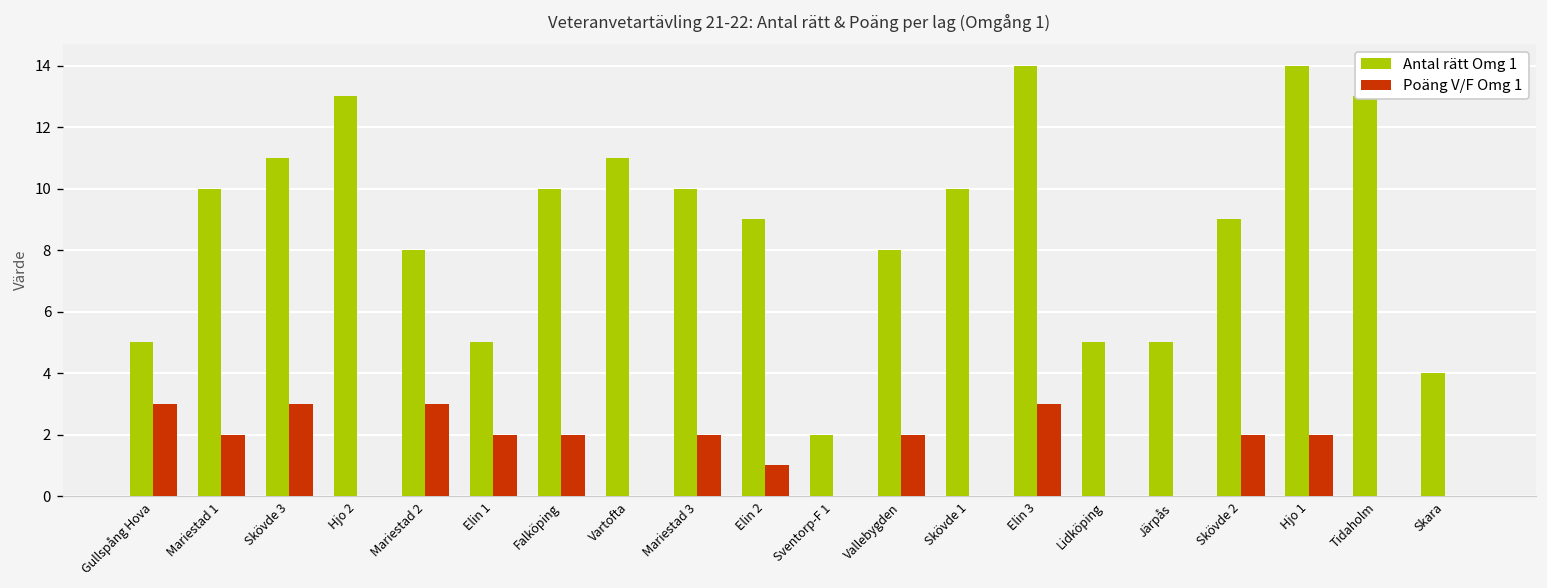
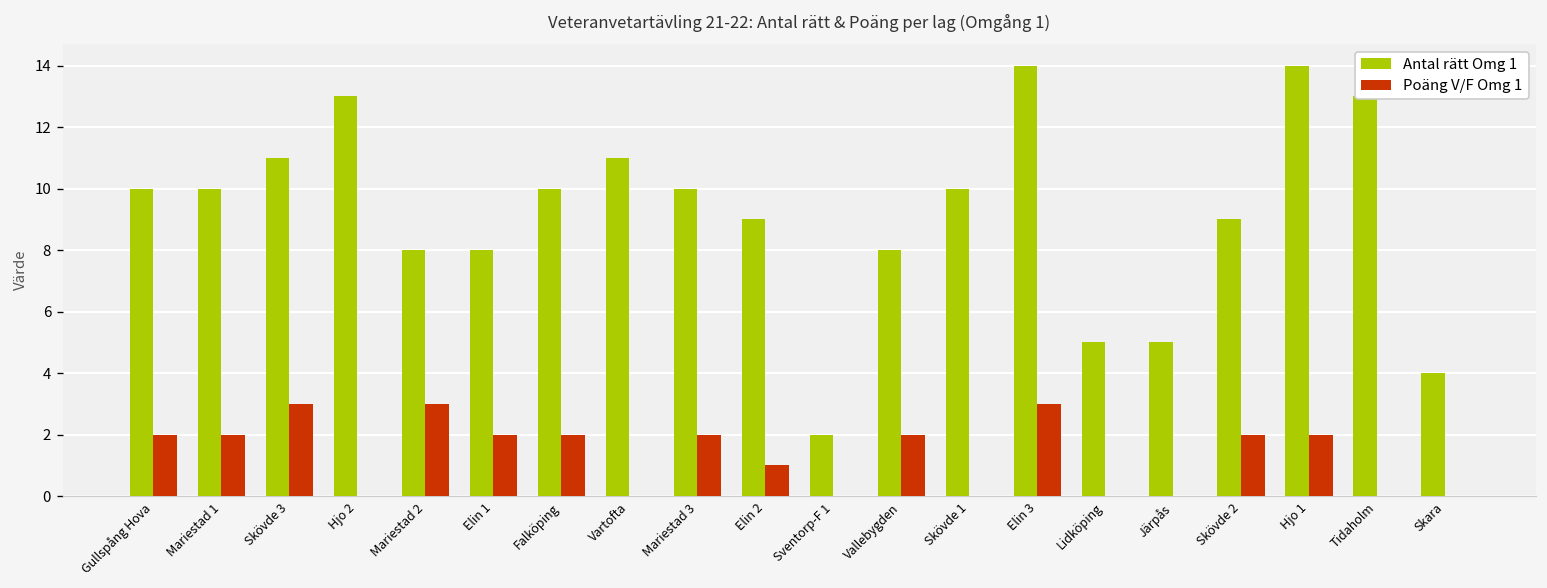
  {
    "Antal rätt Omg 1": {
-     "Gullspång Hova": 5,
+     "Gullspång Hova": 10,
      "Mariestad 1": 10,
      "Skövde 3": 11,
      "Hjo 2": 13,
      "Mariestad 2": 8,
-     "Elin 1": 5,
+     "Elin 1": 8,
      "Falköping": 10,
      "Vartofta": 11,
      "Mariestad 3": 10,
      "Elin 2": 9,
      "Sventorp-F 1": 2,
      "Vallebygden": 8,
      "Skövde 1": 10,
      "Elin 3": 14,
      "Lidköping": 5,
      "Järpås": 5,
      "Skövde 2": 9,
      "Hjo 1": 14,
      "Skara": 4
    },
    "Poäng V/F Omg 1": {
-     "Gullspång Hova": 3,
+     "Gullspång Hova": 2,
      "Mariestad 1": 2,
      "Skövde 3": 3,
      "Hjo 2": 0,
      "Mariestad 2": 3,
      "Elin 1": 2,
      "Falköping": 2,
      "Vartofta": 0,
      "Mariestad 3": 2,
      "Elin 2": 1,
      "Sventorp-F 1": 0,
      "Vallebygden": 2,
      "Skövde 1": 0,
      "Elin 3": 3,
      "Lidköping": 0,
      "Järpås": 0,
      "Skövde 2": 2,
      "Hjo 1": 2,
      "Tidaholm": 0,
      "Skara": 0
    }
  }
